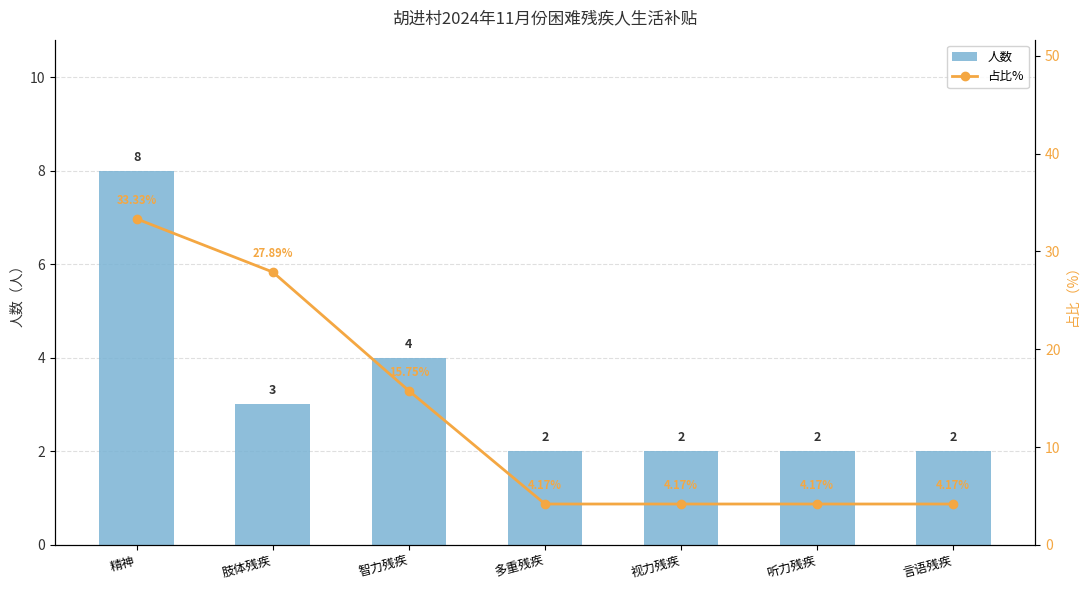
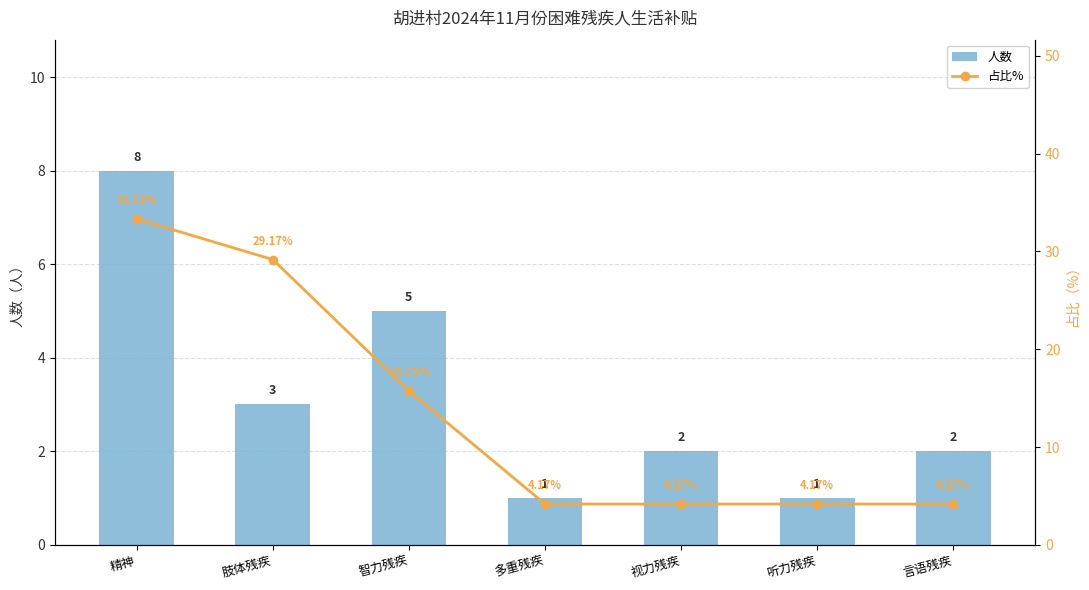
  {
    "人数": {
      "精神": "8",
      "肢体残疾": "3",
-     "智力残疾": "4",
-     "多重残疾": "2",
+     "智力残疾": "5",
+     "多重残疾": "1",
      "视力残疾": "2",
-     "听力残疾": "2",
+     "听力残疾": "1",
      "言语残疾": "2"
    },
    "占比%": {
      "精神": "33.33%",
-     "肢体残疾": "27.89%",
+     "肢体残疾": "29.17%",
      "智力残疾": "15.75%",
      "多重残疾": "4.17%",
      "视力残疾": "4.17%",
      "听力残疾": "4.17%",
      "言语残疾": "4.17%"
    }
  }
